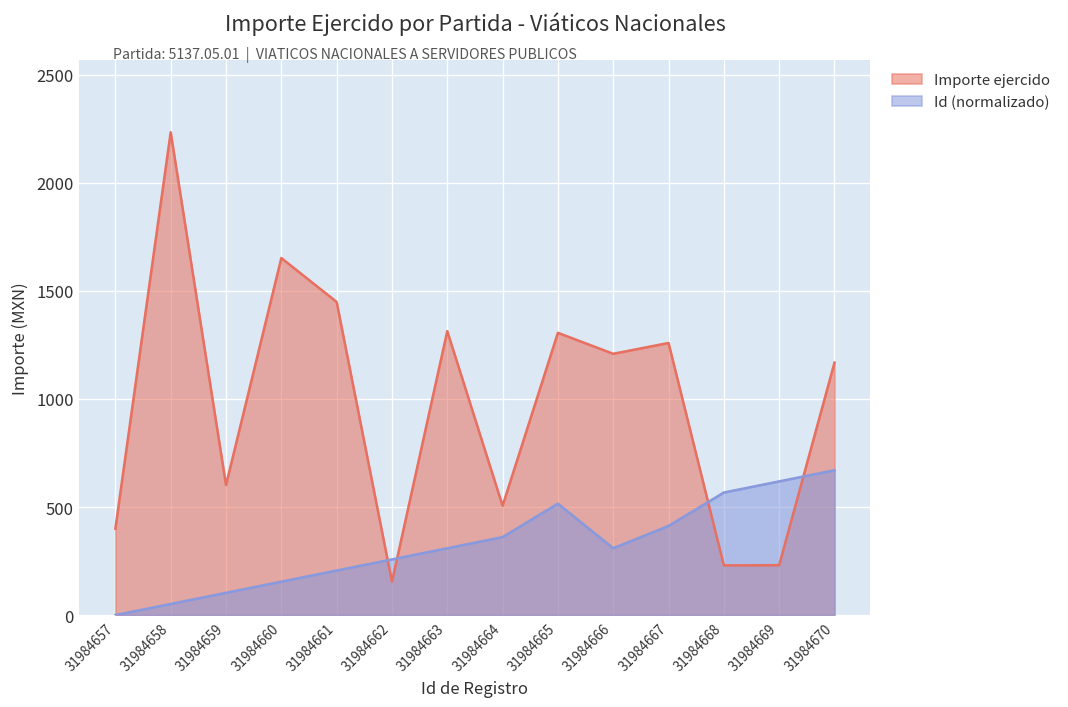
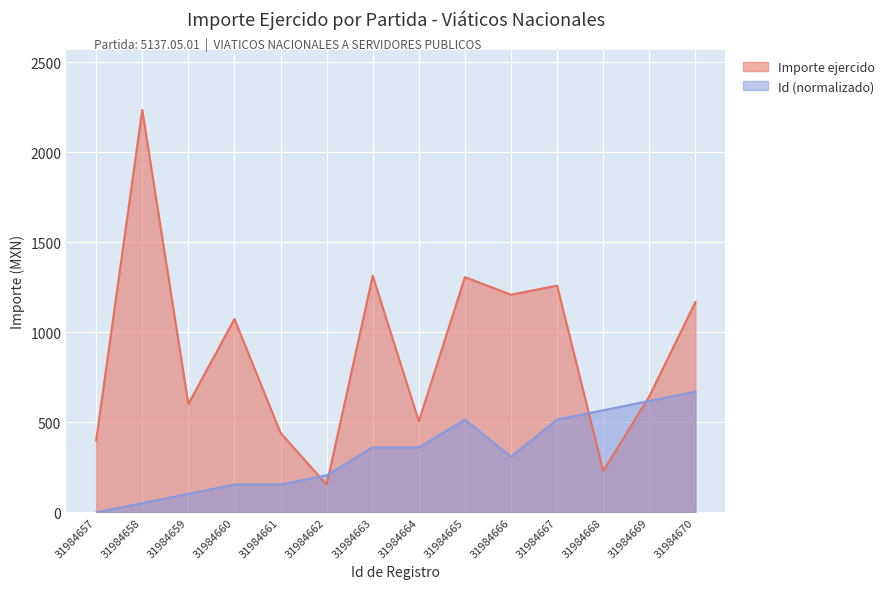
  {
    "Importe ejercido": {
      "31984657": 400,
      "31984658": 2230,
      "31984659": 600,
-     "31984660": 1650,
-     "31984661": 1450,
+     "31984660": 1070,
+     "31984661": 440,
      "31984662": 150,
      "31984663": 1310,
      "31984664": 510,
      "31984665": 1310,
      "31984666": 1210,
      "31984667": 1260,
      "31984668": 230,
-     "31984669": 230,
+     "31984669": 650,
      "31984670": 1170
    },
    "Id (normalizado)": {
      "31984657": 0,
      "31984658": 50,
      "31984659": 100,
      "31984660": 150,
-     "31984661": 210,
-     "31984662": 260,
-     "31984663": 310,
+     "31984661": 150,
+     "31984662": 210,
+     "31984663": 360,
      "31984664": 360,
      "31984665": 520,
      "31984666": 310,
-     "31984667": 410,
+     "31984667": 520,
      "31984668": 570,
      "31984669": 620,
      "31984670": 670
    }
  }
